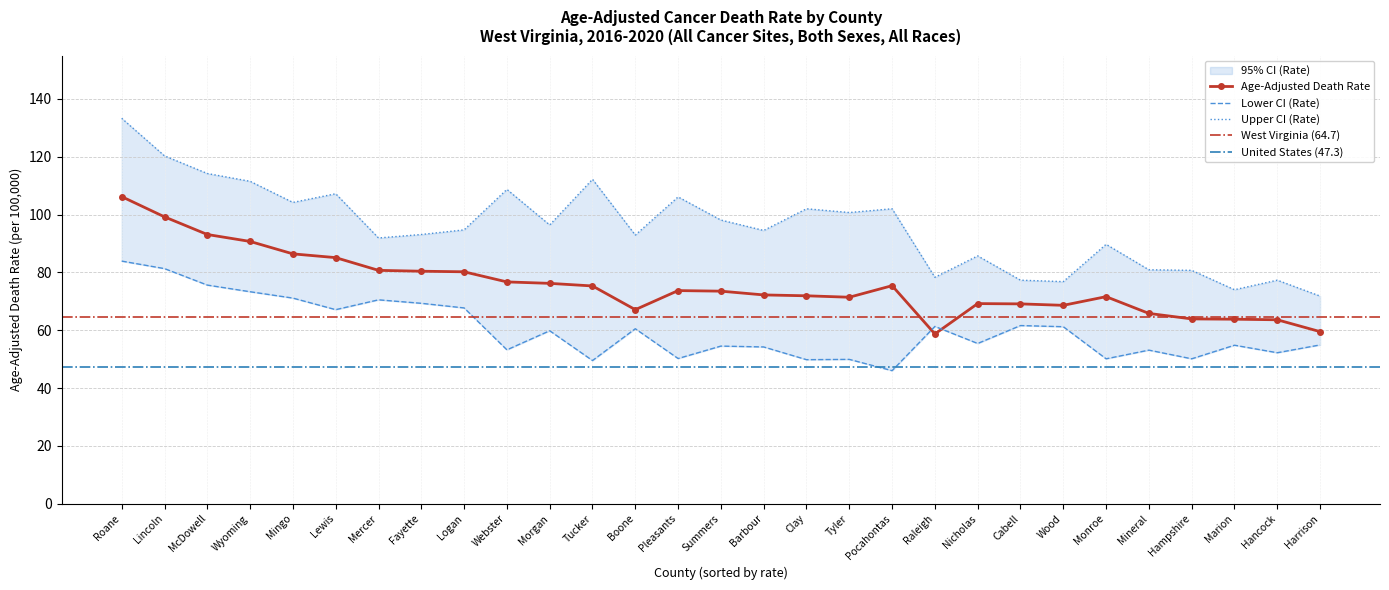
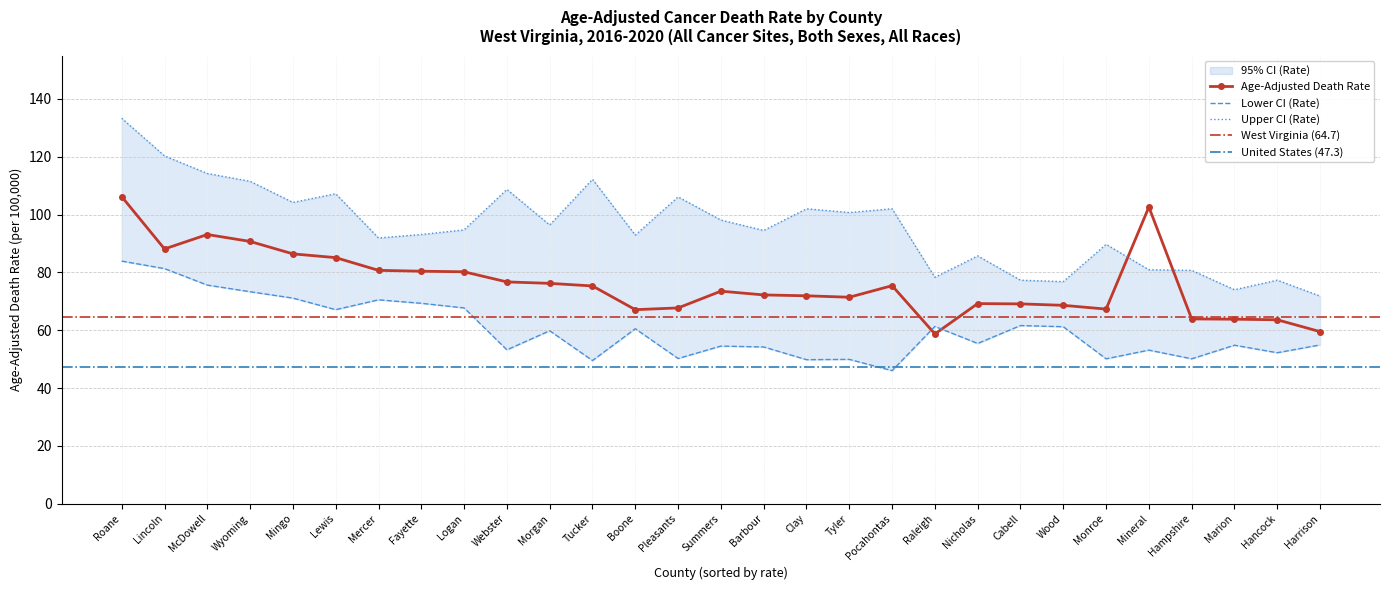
  {
    "Age-Adjusted Death Rate": {
      "Roane": 106,
-     "Lincoln": 99,
+     "Lincoln": 88,
      "McDowell": 93,
      "Wyoming": 91,
      "Mingo": 86,
      "Lewis": 85,
      "Mercer": 81,
      "Fayette": 80,
      "Logan": 80,
      "Webster": 77,
      "Morgan": 76,
      "Tucker": 75,
      "Boone": 67,
-     "Pleasants": 74,
+     "Pleasants": 68,
      "Summers": 74,
      "Barbour": 72,
      "Clay": 72,
      "Tyler": 71,
      "Pocahontas": 75,
      "Raleigh": 59,
      "Nicholas": 69,
      "Cabell": 69,
      "Wood": 69,
-     "Monroe": 72,
-     "Mineral": 66,
+     "Monroe": 67,
+     "Mineral": 103,
      "Hampshire": 64,
      "Marion": 64,
      "Hancock": 64,
      "Harrison": 60
    }
  }
